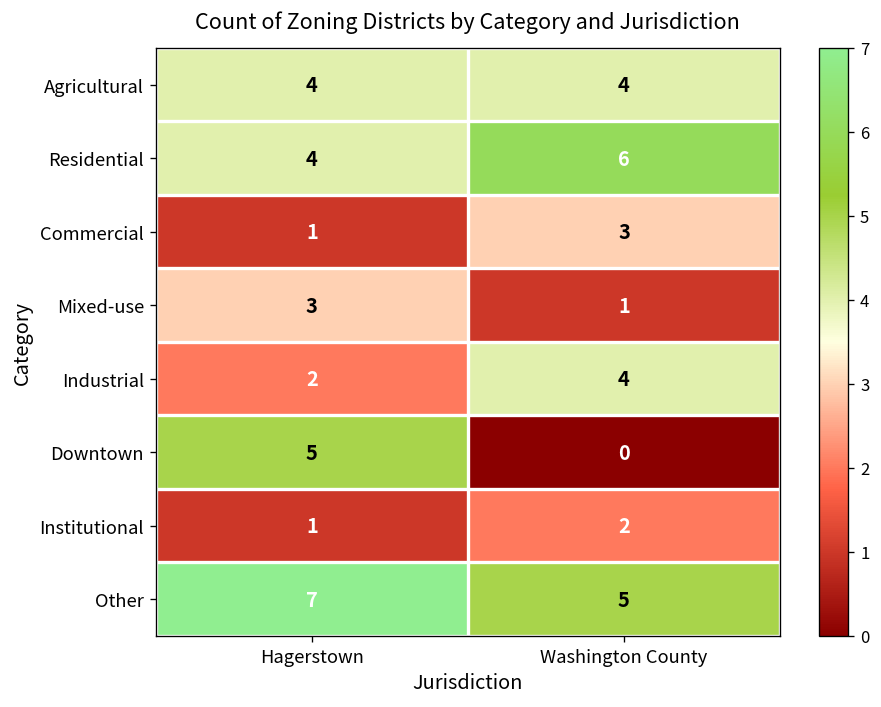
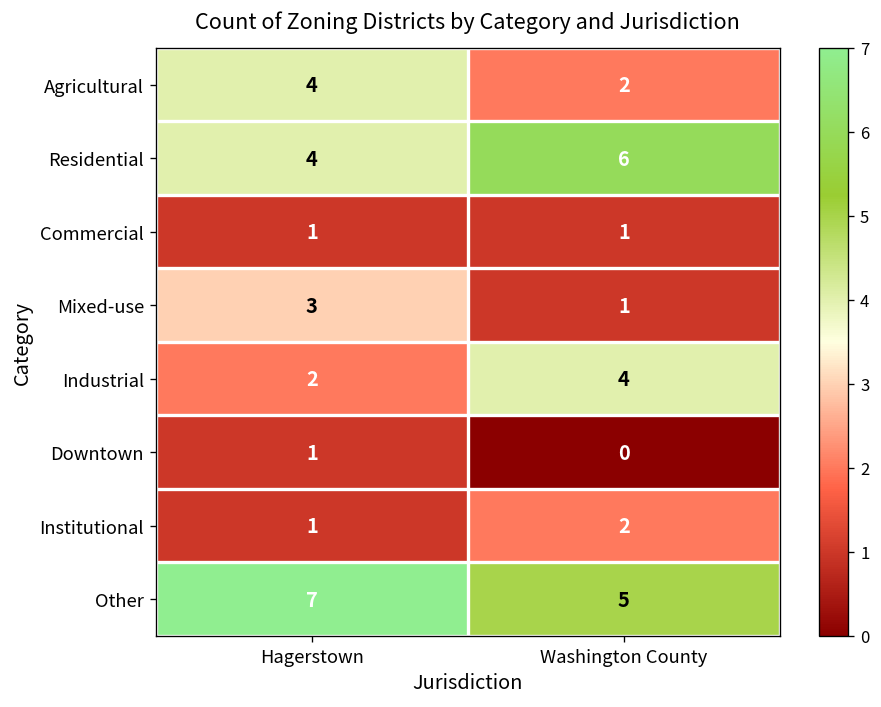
  {
    "Agricultural": {
      "Hagerstown": 4,
-     "Washington County": 4
+     "Washington County": 2
    },
    "Residential": {
      "Hagerstown": 4,
      "Washington County": 6
    },
    "Commercial": {
      "Hagerstown": 1,
-     "Washington County": 3
+     "Washington County": 1
    },
    "Mixed-use": {
      "Hagerstown": 3,
      "Washington County": 1
    },
    "Industrial": {
      "Hagerstown": 2,
      "Washington County": 4
    },
    "Downtown": {
-     "Hagerstown": 5,
+     "Hagerstown": 1,
      "Washington County": 0
    },
    "Institutional": {
      "Hagerstown": 1,
      "Washington County": 2
    },
    "Other": {
      "Hagerstown": 7,
      "Washington County": 5
    }
  }
